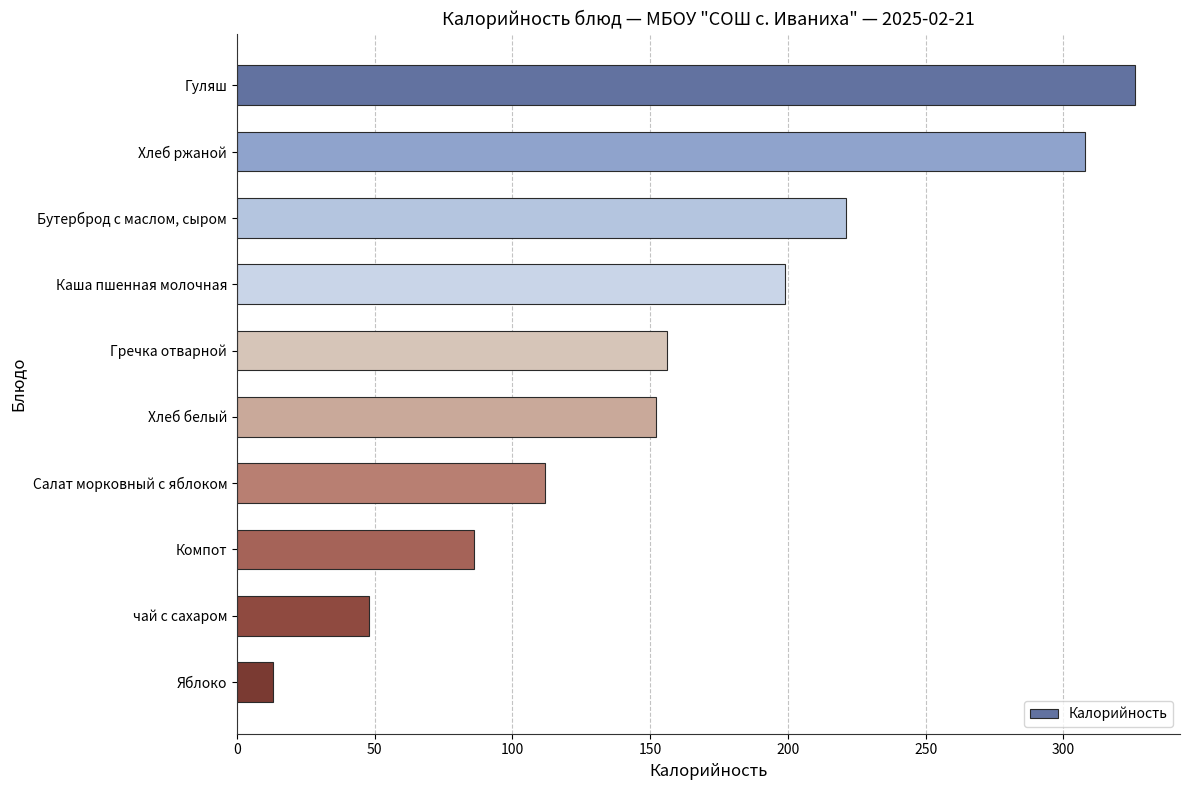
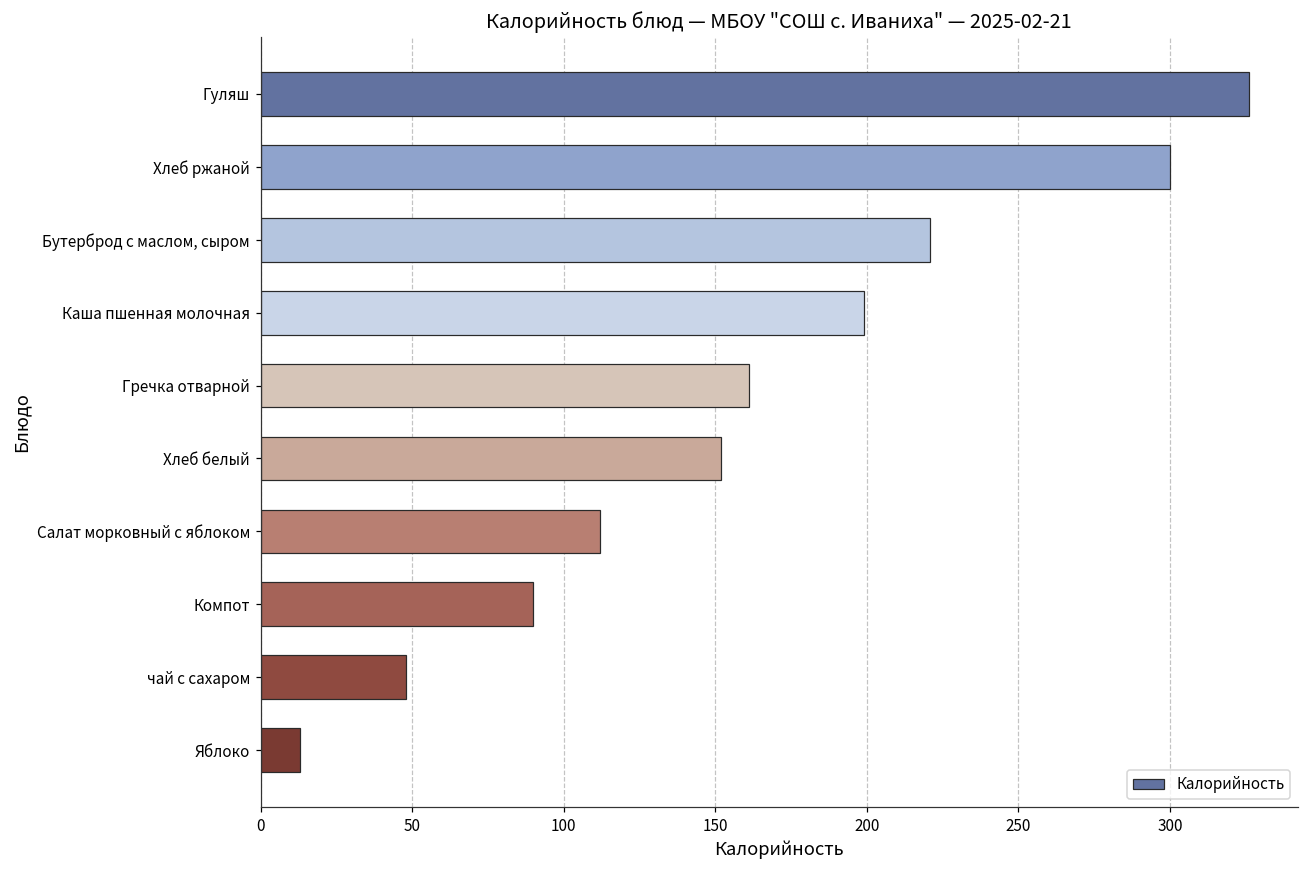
  {
    "Гуляш": 326,
-   "Хлеб ржаной": 308,
+   "Хлеб ржаной": 300,
    "Бутерброд с маслом, сыром": 221,
    "Каша пшенная молочная": 199,
-   "Гречка отварной": 156,
+   "Гречка отварной": 161,
    "Хлеб белый": 152,
    "Салат морковный с яблоком": 112,
-   "Компот": 86,
+   "Компот": 90,
    "чай с сахаром": 48,
    "Яблоко": 13
  }
